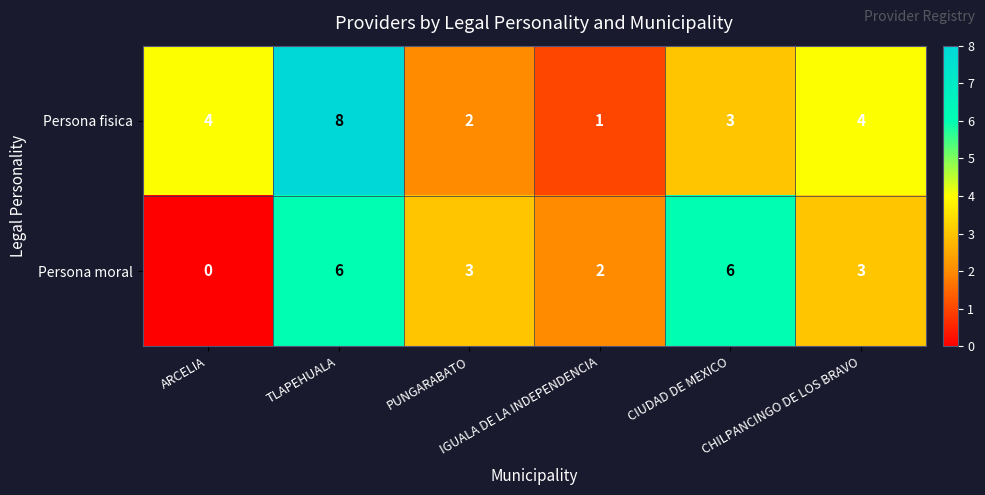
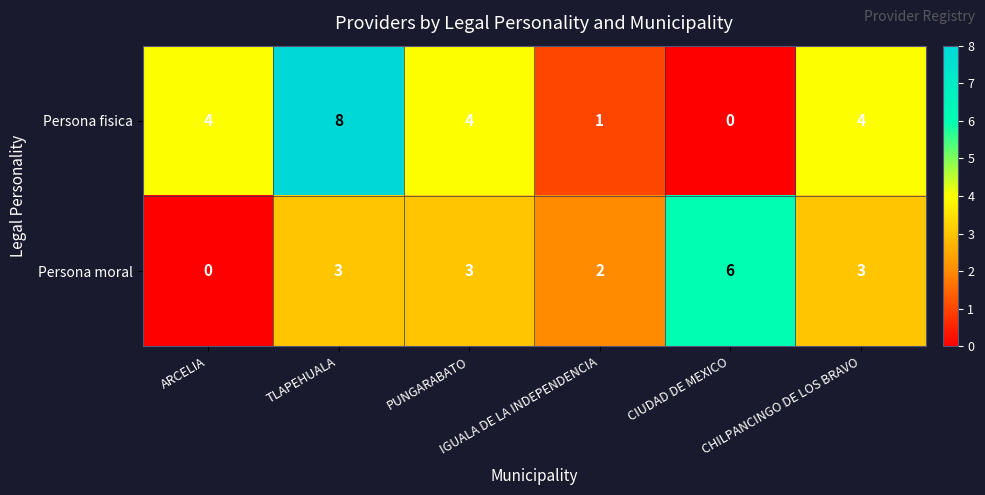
  {
    "Persona fisica": {
      "ARCELIA": 4,
      "TLAPEHUALA": 8,
-     "PUNGARABATO": 2,
+     "PUNGARABATO": 4,
      "IGUALA DE LA INDEPENDENCIA": 1,
-     "CIUDAD DE MEXICO": 3,
+     "CIUDAD DE MEXICO": 0,
      "CHILPANCINGO DE LOS BRAVO": 4
    },
    "Persona moral": {
      "ARCELIA": 0,
-     "TLAPEHUALA": 6,
+     "TLAPEHUALA": 3,
      "PUNGARABATO": 3,
      "IGUALA DE LA INDEPENDENCIA": 2,
      "CIUDAD DE MEXICO": 6,
      "CHILPANCINGO DE LOS BRAVO": 3
    }
  }
